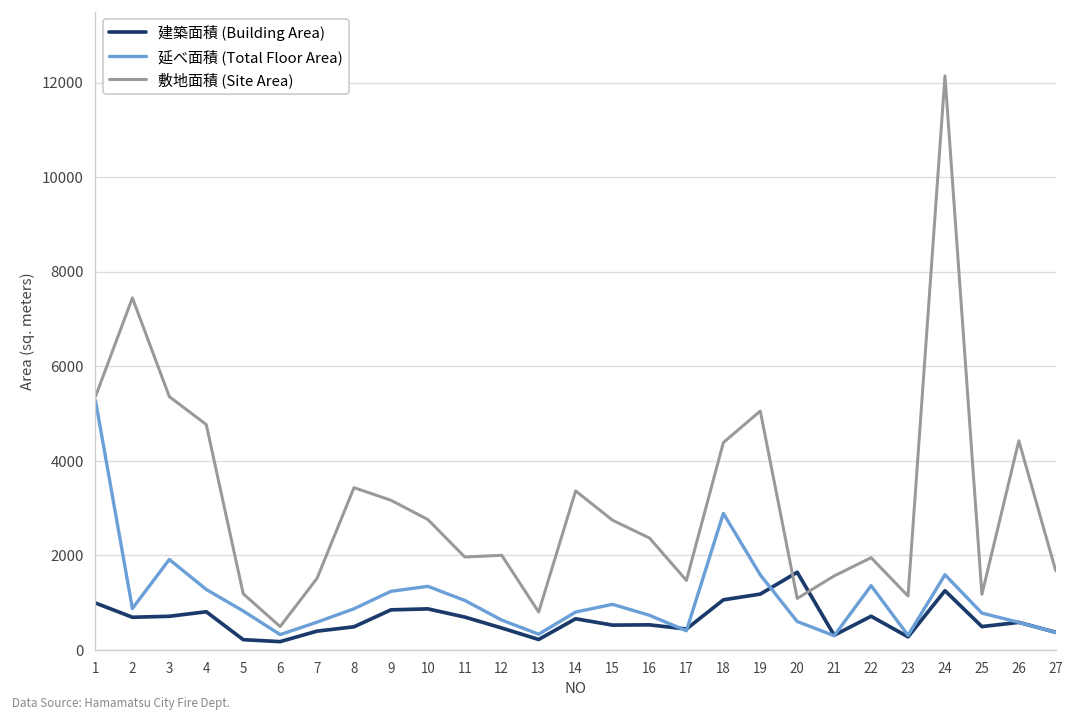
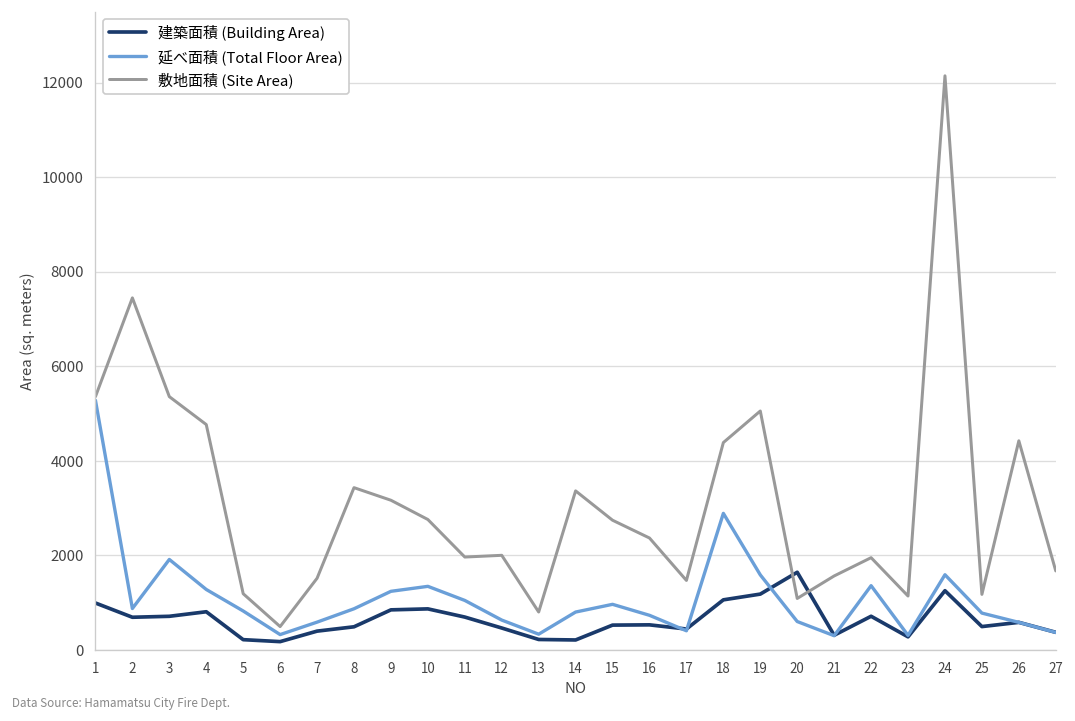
  {
    "建築面積 (Building Area)": {
      "1": 1000,
      "2": 700,
      "3": 700,
      "4": 800,
      "5": 200,
      "6": 200,
      "7": 400,
      "8": 500,
      "9": 800,
      "10": 900,
      "11": 700,
      "12": 500,
      "13": 200,
-     "14": 700,
+     "14": 200,
      "15": 500,
      "16": 500,
      "18": 1100,
      "19": 1200,
      "20": 1600,
      "22": 700,
      "24": 1300,
      "25": 500
    },
    "延べ面積 (Total Floor Area)": {
      "1": 5300,
      "2": 900,
      "3": 1900,
      "4": 1300,
      "5": 800,
      "6": 300,
      "7": 600,
      "8": 900,
      "9": 1200,
      "10": 1300,
      "11": 1000,
      "12": 600,
      "13": 300,
      "14": 800,
      "15": 1000,
      "16": 700,
      "18": 2900,
      "19": 1600,
      "20": 600,
      "22": 1400,
      "24": 1600,
      "25": 800
    },
    "敷地面積 (Site Area)": {
      "1": 5400,
      "2": 7400,
      "3": 5400,
      "4": 4800,
      "5": 1200,
      "6": 500,
      "7": 1500,
      "8": 3400,
      "9": 3200,
      "10": 2800,
      "11": 2000,
      "12": 2000,
      "13": 800,
      "14": 3400,
      "15": 2700,
      "16": 2400,
      "17": 1500,
      "18": 4400,
      "19": 5100,
      "20": 1100,
      "21": 1600,
      "22": 2000,
      "23": 1100,
      "24": 12100,
      "25": 1200,
      "26": 4400,
      "27": 1700
    }
  }
